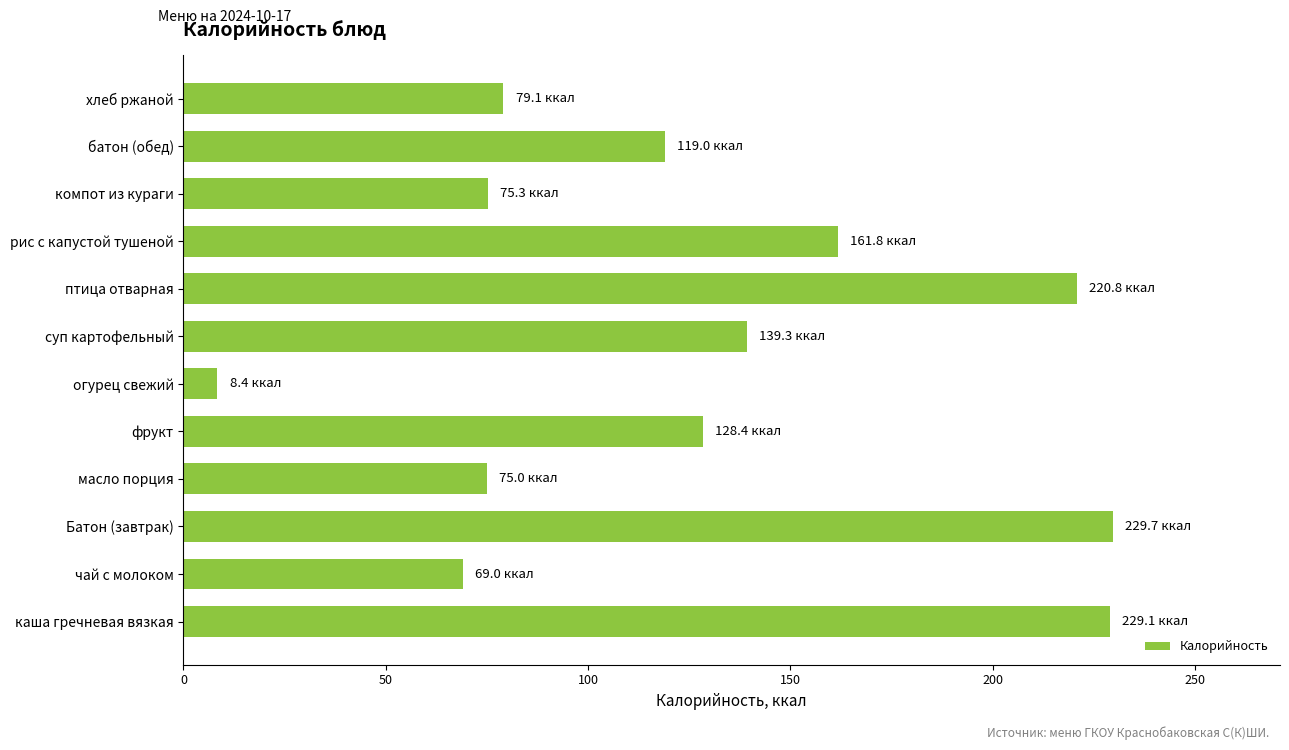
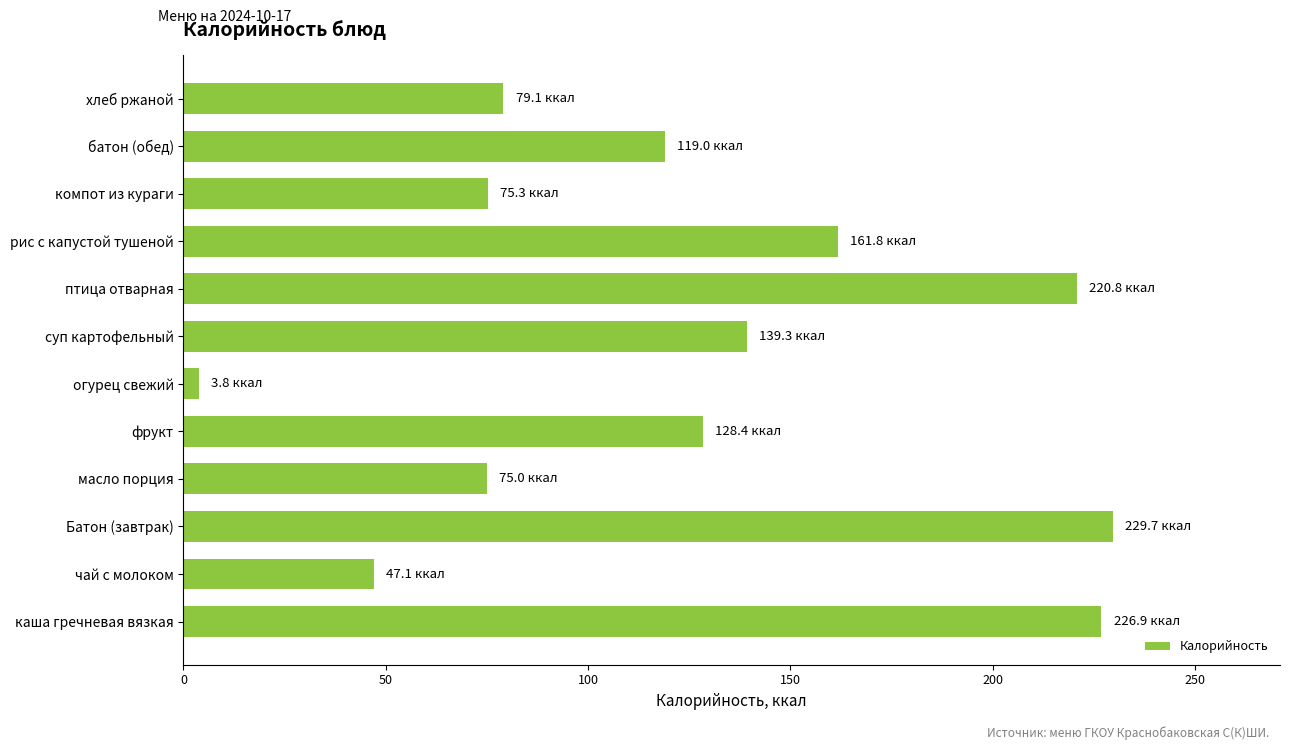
  {
    "хлеб ржаной": 79.1,
    "батон (обед)": 119.0,
    "компот из кураги": 75.3,
    "рис с капустой тушеной": 161.8,
    "птица отварная": 220.8,
    "суп картофельный": 139.3,
-   "огурец свежий": 8.4,
+   "огурец свежий": 3.8,
    "фрукт": 128.4,
    "масло порция": 75.0,
    "Батон (завтрак)": 229.7,
-   "чай с молоком": 69.0,
-   "каша гречневая вязкая": 229.1
+   "чай с молоком": 47.1,
+   "каша гречневая вязкая": 226.9
  }
